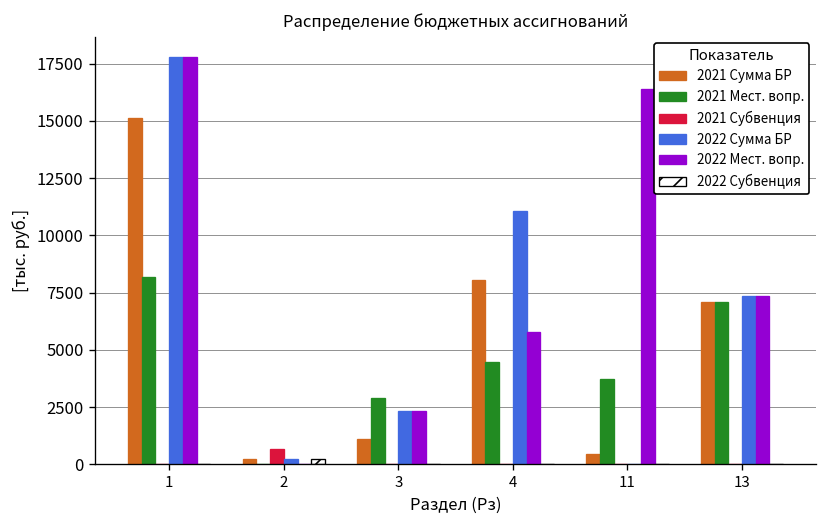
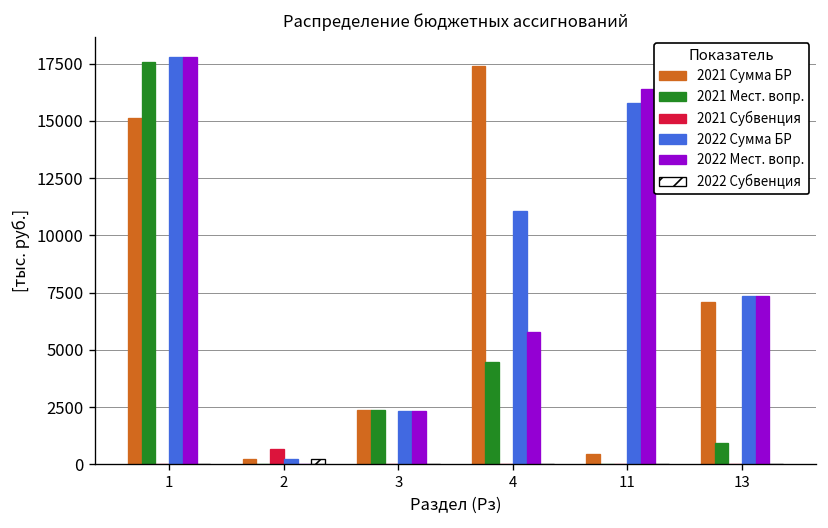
  {
    "2021 Сумма БР": {
      "1": 15100,
      "2": 200,
-     "3": 1100,
-     "4": 8100,
+     "3": 2400,
+     "4": 17400,
      "11": 500,
      "13": 7100
    },
    "2021 Мест. вопр.": {
-     "1": 8200,
+     "1": 17600,
      "2": 0,
-     "3": 2900,
+     "3": 2400,
      "4": 4500,
-     "11": 3700,
-     "13": 7100
+     "11": 0,
+     "13": 900
    },
    "2021 Субвенция": {
      "1": 0,
      "2": 700,
      "3": 0,
      "4": 0,
      "11": 0,
      "13": 0
    },
    "2022 Сумма БР": {
      "1": 17800,
      "2": 200,
      "3": 2300,
      "4": 11100,
-     "11": 0,
+     "11": 15800,
      "13": 7300
    },
    "2022 Мест. вопр.": {
      "1": 17800,
      "2": 0,
      "3": 2300,
      "4": 5800,
      "11": 16400,
      "13": 7300
    },
    "2022 Субвенция": {
      "1": 0,
      "2": 200,
      "3": 0,
      "4": 0,
      "11": 0,
      "13": 0
    }
  }
